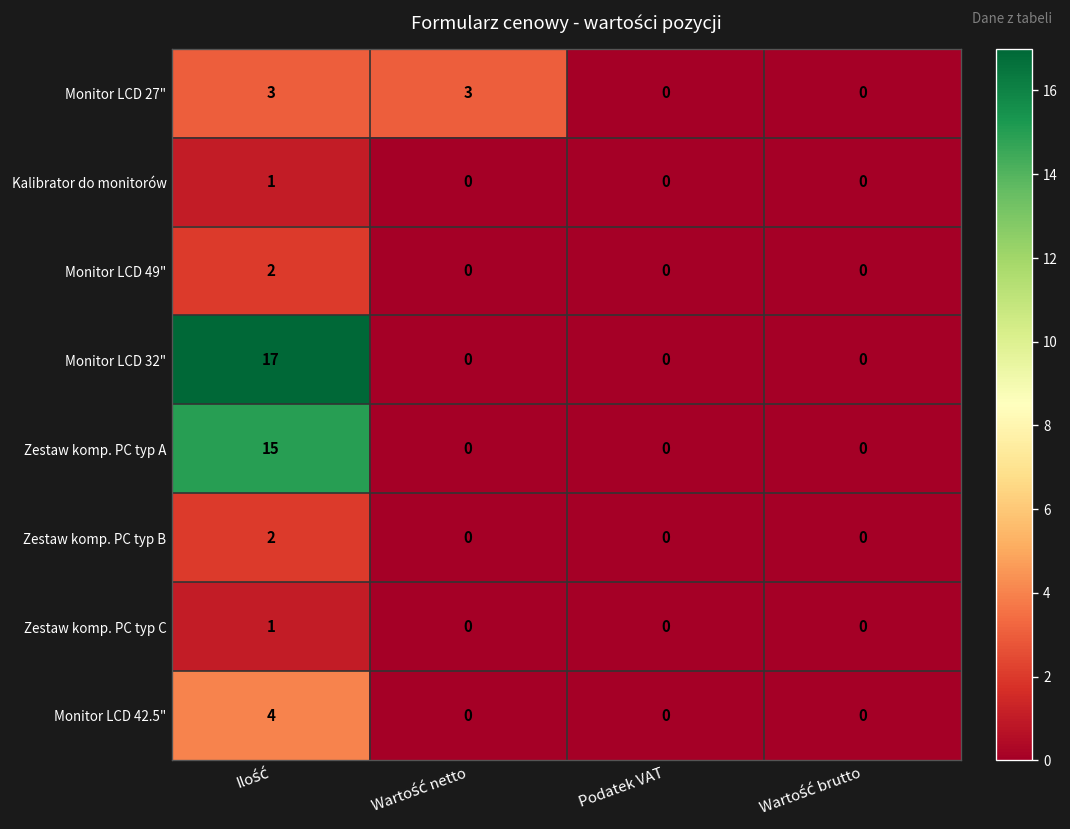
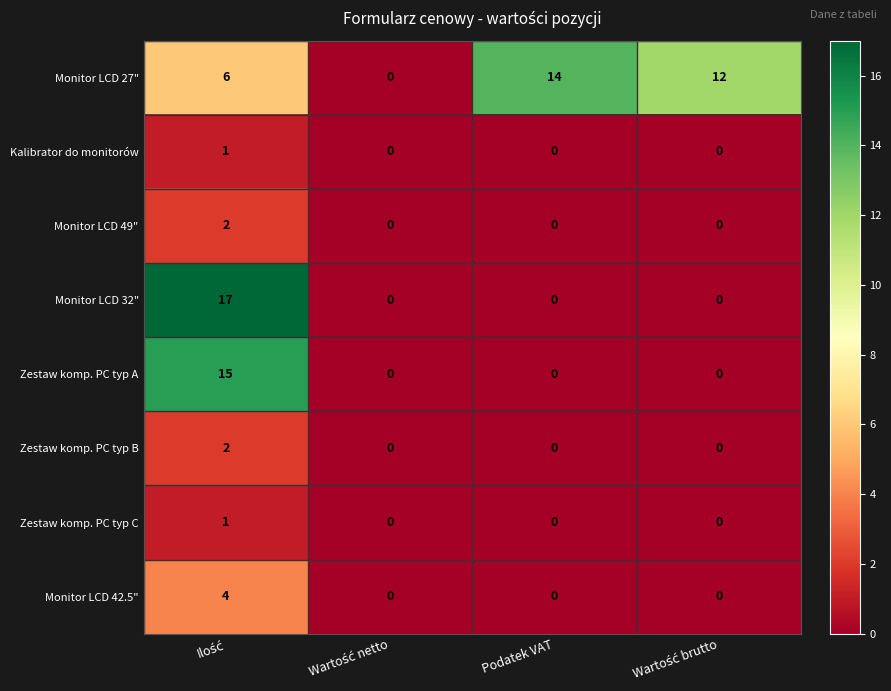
  {
    "Monitor LCD 27\"": {
-     "Ilość": 3,
-     "Wartość netto": 3,
-     "Podatek VAT": 0,
-     "Wartość brutto": 0
+     "Ilość": 6,
+     "Wartość netto": 0,
+     "Podatek VAT": 14,
+     "Wartość brutto": 12
    },
    "Kalibrator do monitorów": {
      "Ilość": 1,
      "Wartość netto": 0,
      "Podatek VAT": 0,
      "Wartość brutto": 0
    },
    "Monitor LCD 49\"": {
      "Ilość": 2,
      "Wartość netto": 0,
      "Podatek VAT": 0,
      "Wartość brutto": 0
    },
    "Monitor LCD 32\"": {
      "Ilość": 17,
      "Wartość netto": 0,
      "Podatek VAT": 0,
      "Wartość brutto": 0
    },
    "Zestaw komp. PC typ A": {
      "Ilość": 15,
      "Wartość netto": 0,
      "Podatek VAT": 0,
      "Wartość brutto": 0
    },
    "Zestaw komp. PC typ B": {
      "Ilość": 2,
      "Wartość netto": 0,
      "Podatek VAT": 0,
      "Wartość brutto": 0
    },
    "Zestaw komp. PC typ C": {
      "Ilość": 1,
      "Wartość netto": 0,
      "Podatek VAT": 0,
      "Wartość brutto": 0
    },
    "Monitor LCD 42.5\"": {
      "Ilość": 4,
      "Wartość netto": 0,
      "Podatek VAT": 0,
      "Wartość brutto": 0
    }
  }
